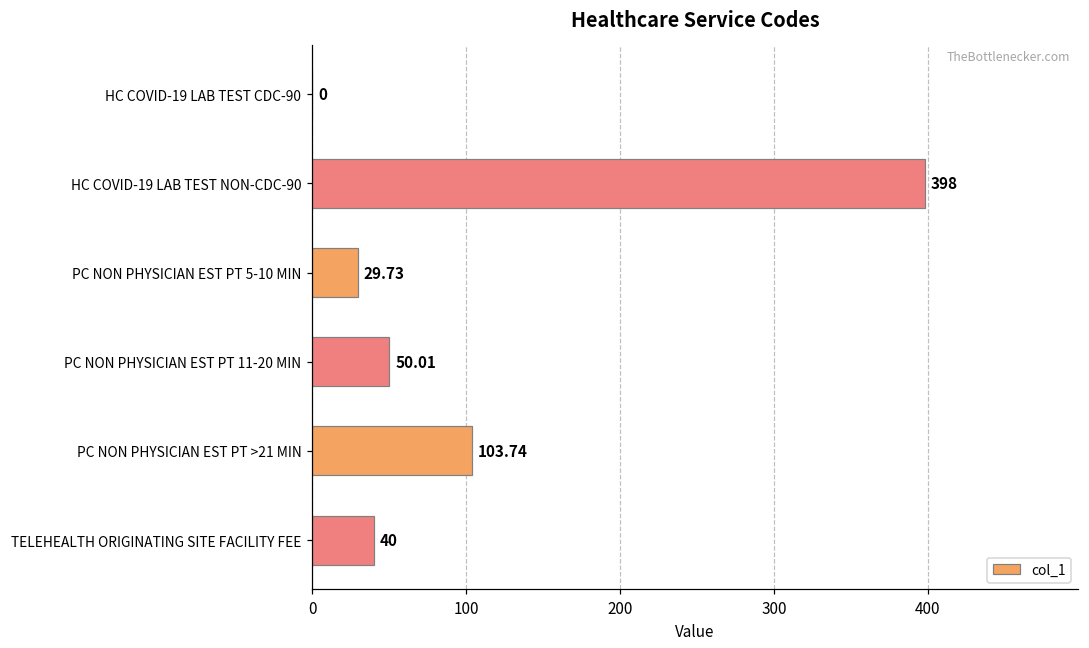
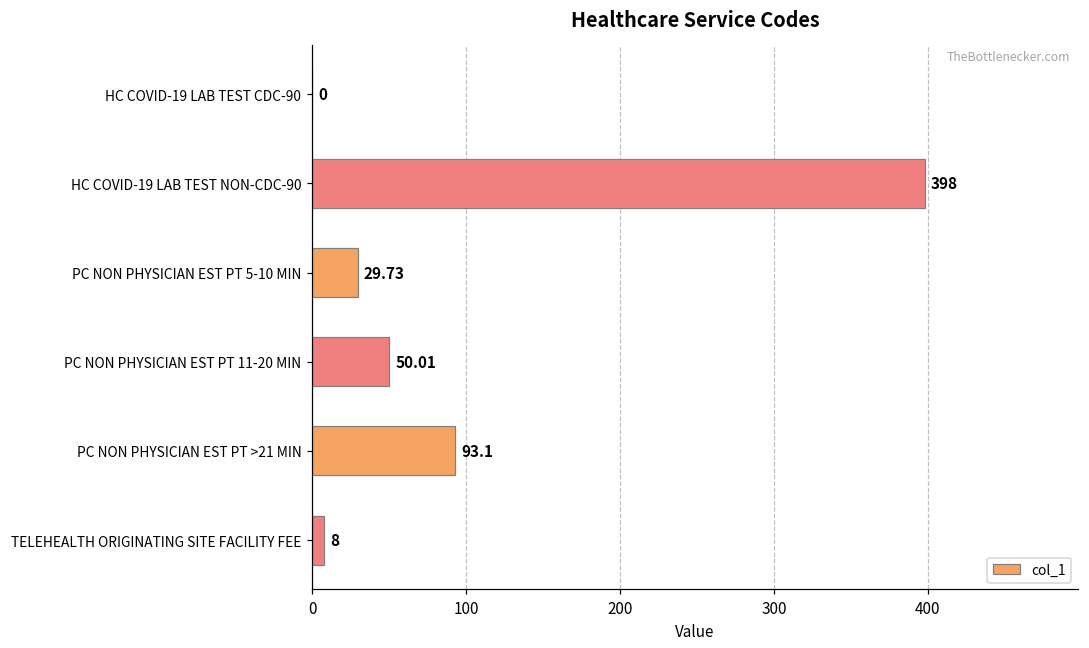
  {
    "HC COVID-19 LAB TEST CDC-90": 0,
    "HC COVID-19 LAB TEST NON-CDC-90": 398,
    "PC NON PHYSICIAN EST PT 5-10 MIN": 29.73,
    "PC NON PHYSICIAN EST PT 11-20 MIN": 50.01,
-   "PC NON PHYSICIAN EST PT >21 MIN": 103.74,
-   "TELEHEALTH ORIGINATING SITE FACILITY FEE": 40
+   "PC NON PHYSICIAN EST PT >21 MIN": 93.1,
+   "TELEHEALTH ORIGINATING SITE FACILITY FEE": 8
  }
